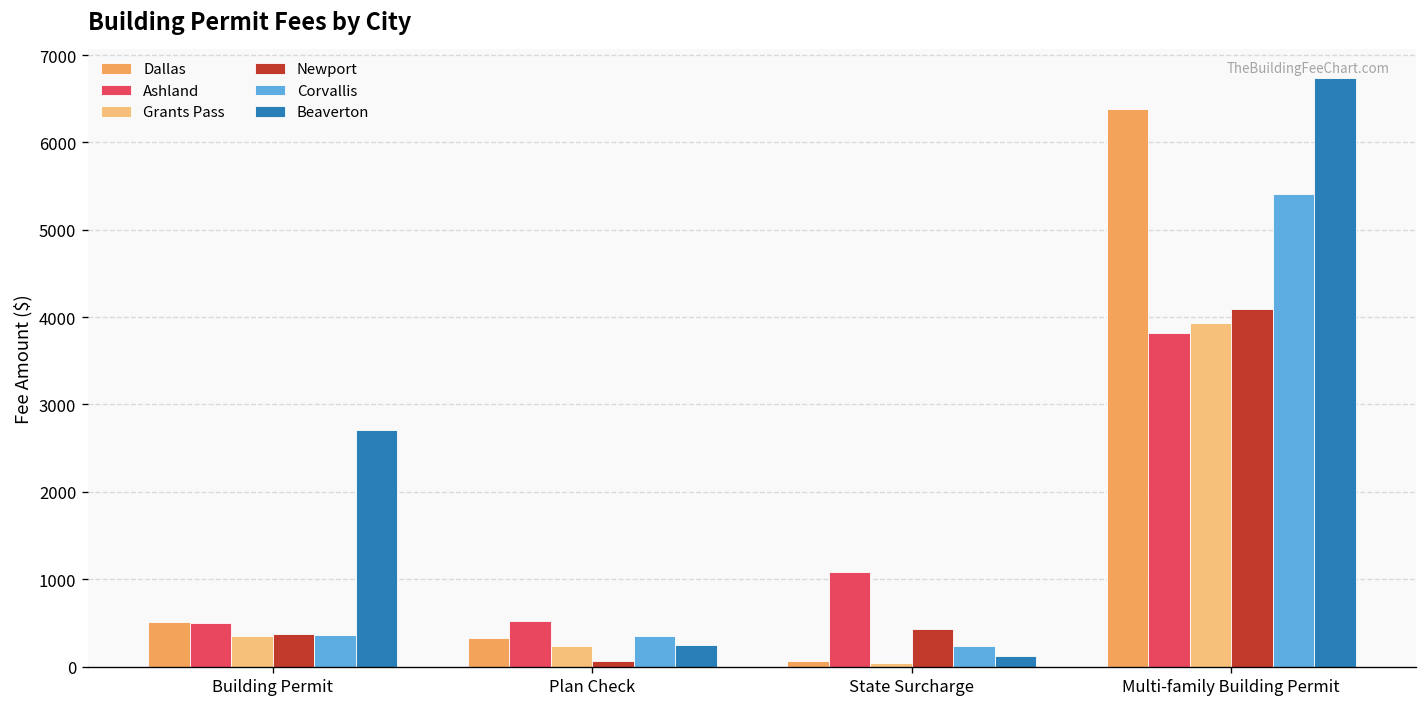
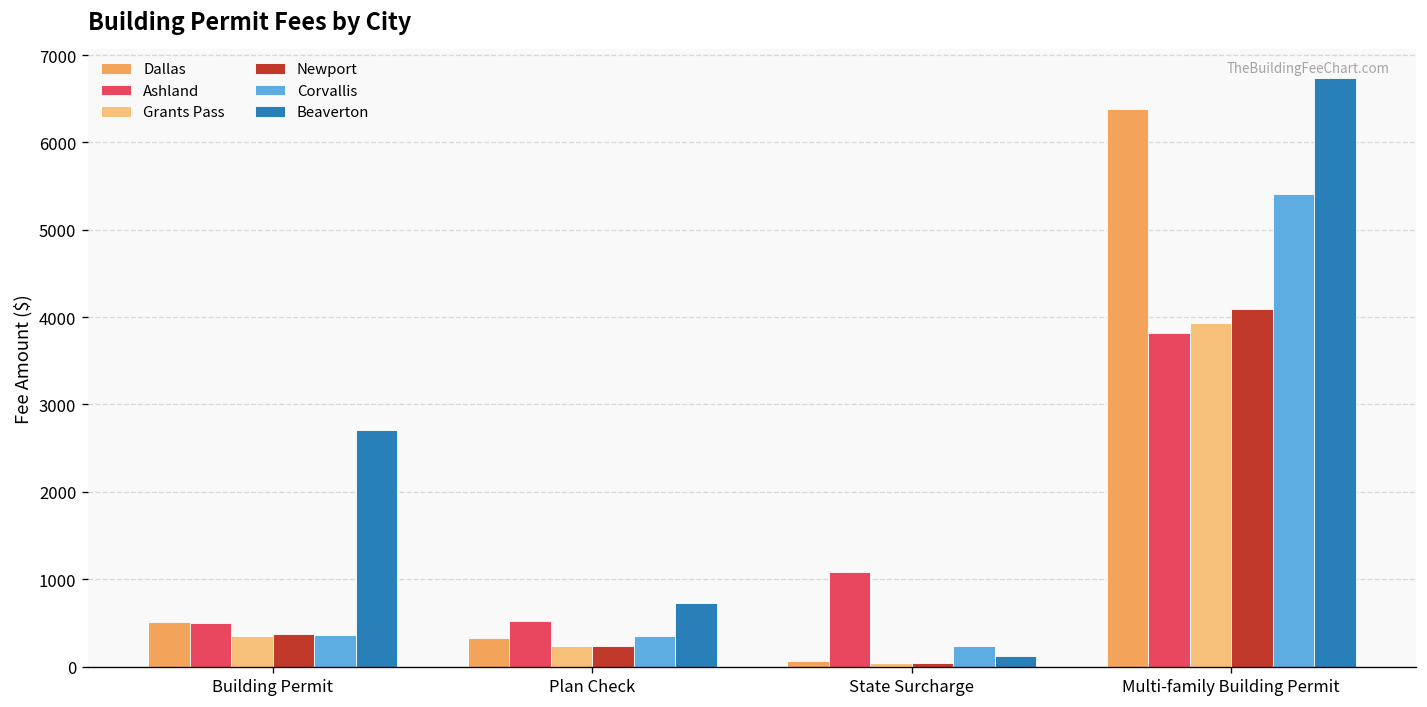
  {
    "Ashland": {
      "Building Permit": 500,
      "Plan Check": 500,
      "State Surcharge": 1100,
      "Multi-family Building Permit": 3800
    },
    "Newport": {
      "Building Permit": 400,
-     "Plan Check": 100,
-     "State Surcharge": 400,
+     "Plan Check": 200,
+     "State Surcharge": 0,
      "Multi-family Building Permit": 4100
    },
    "Corvallis": {
      "Building Permit": 400,
      "Plan Check": 400,
      "State Surcharge": 200,
      "Multi-family Building Permit": 5400
    },
    "Beaverton": {
      "Building Permit": 2700,
-     "Plan Check": 200,
+     "Plan Check": 700,
      "State Surcharge": 100,
      "Multi-family Building Permit": 6700
    }
  }
